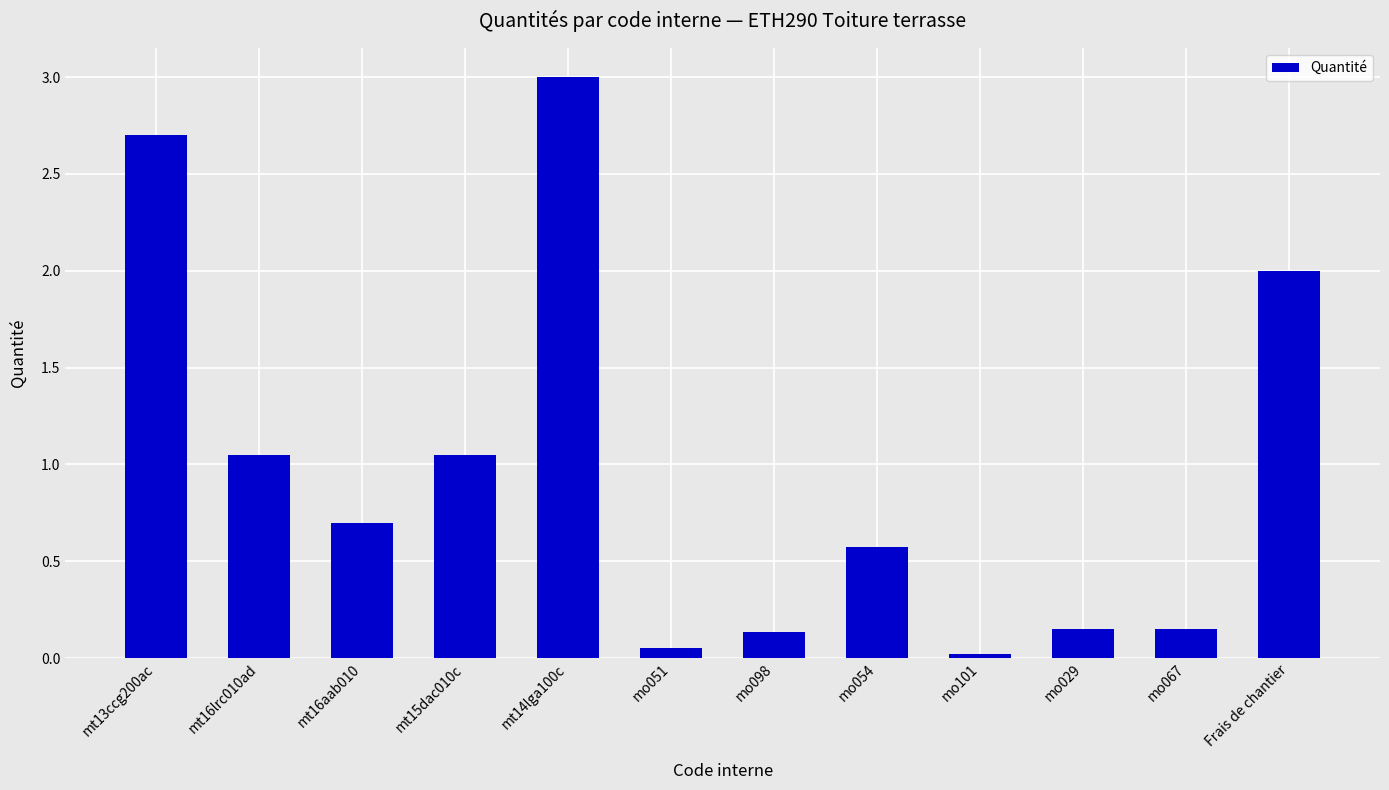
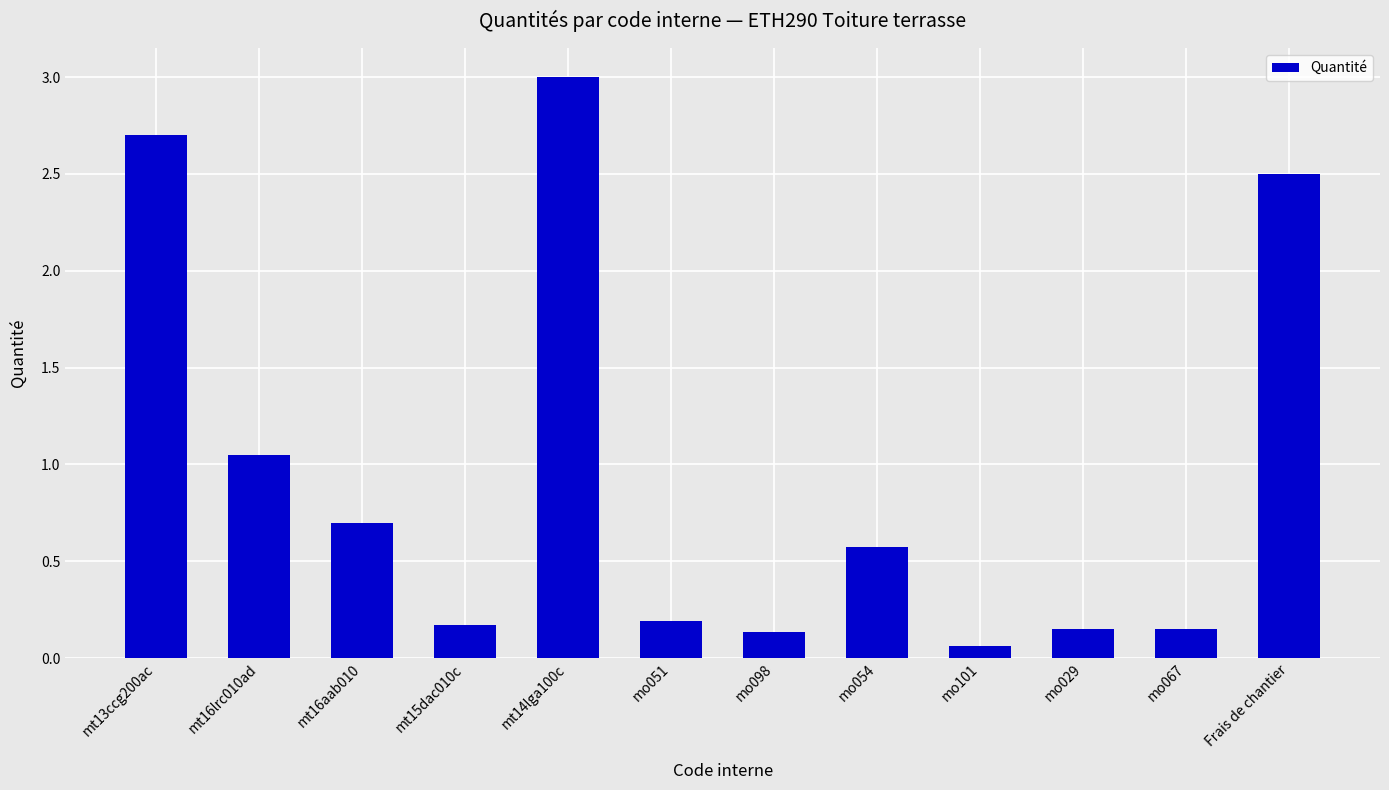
  {
    "mt13ccg200ac": 2.70,
    "mt16lrc010ad": 1.05,
    "mt16aab010": 0.70,
-   "mt15dac010c": 1.05,
+   "mt15dac010c": 0.17,
    "mt14lga100c": 3.00,
-   "mo051": 0.05,
+   "mo051": 0.19,
    "mo098": 0.13,
    "mo054": 0.58,
-   "mo101": 0.02,
+   "mo101": 0.06,
    "mo029": 0.15,
    "mo067": 0.15,
-   "Frais de chantier": 2.0
+   "Frais de chantier": 2.5
  }
